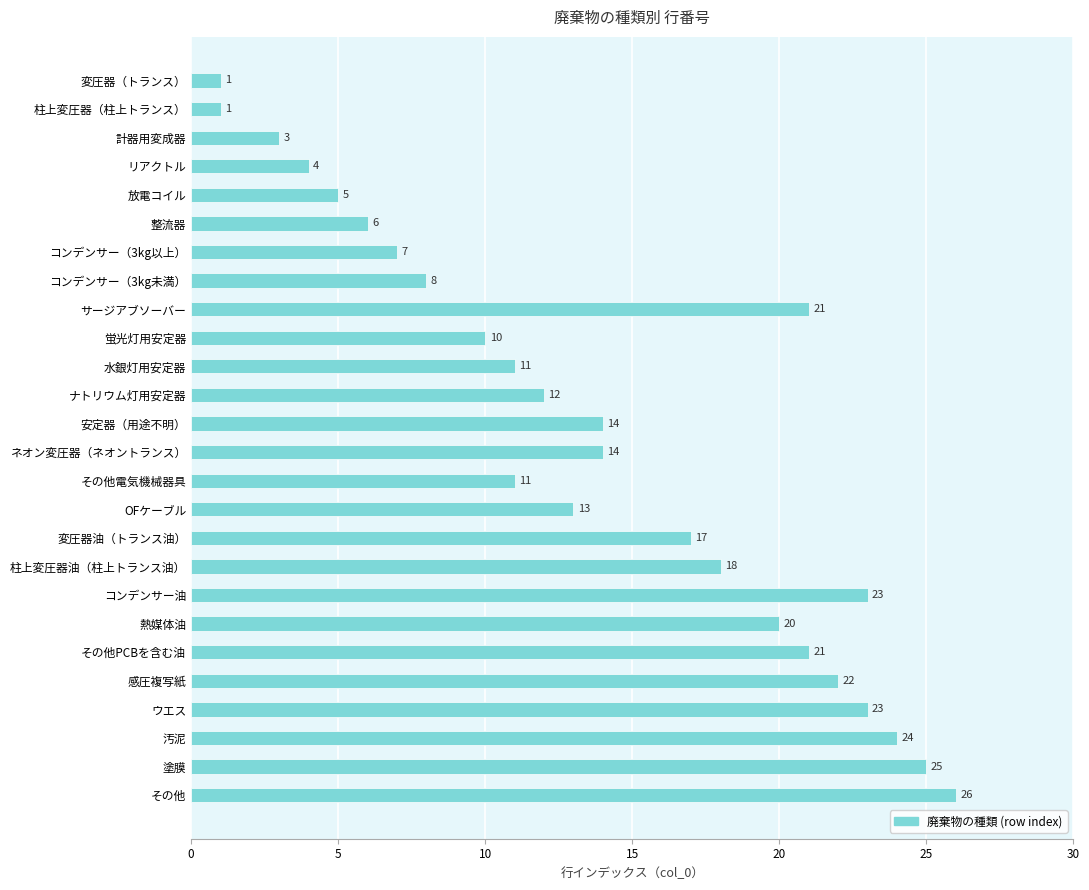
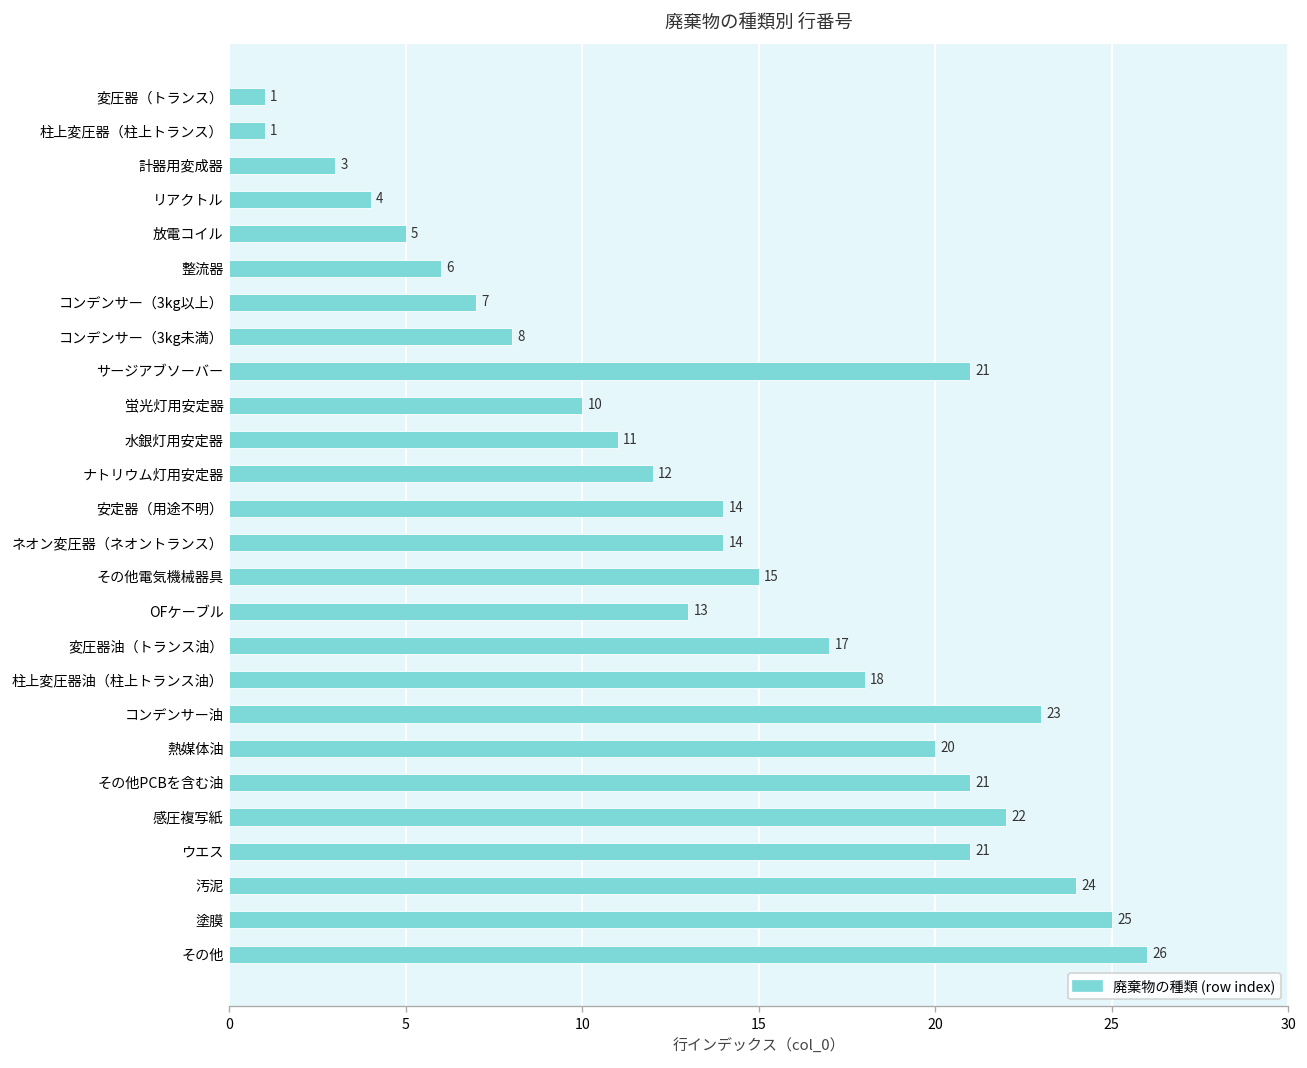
  {
    "変圧器（トランス）": 1,
    "柱上変圧器（柱上トランス）": 1,
    "計器用変成器": 3,
    "リアクトル": 4,
    "放電コイル": 5,
    "整流器": 6,
    "コンデンサー（3kg以上）": 7,
    "コンデンサー（3kg未満）": 8,
    "サージアブソーバー": 21,
    "蛍光灯用安定器": 10,
    "水銀灯用安定器": 11,
    "ナトリウム灯用安定器": 12,
    "安定器（用途不明）": 14,
    "ネオン変圧器（ネオントランス）": 14,
-   "その他電気機械器具": 11,
+   "その他電気機械器具": 15,
    "OFケーブル": 13,
    "変圧器油（トランス油）": 17,
    "柱上変圧器油（柱上トランス油）": 18,
    "コンデンサー油": 23,
    "熱媒体油": 20,
    "その他PCBを含む油": 21,
    "感圧複写紙": 22,
-   "ウエス": 23,
+   "ウエス": 21,
    "汚泥": 24,
    "塗膜": 25,
    "その他": 26
  }
